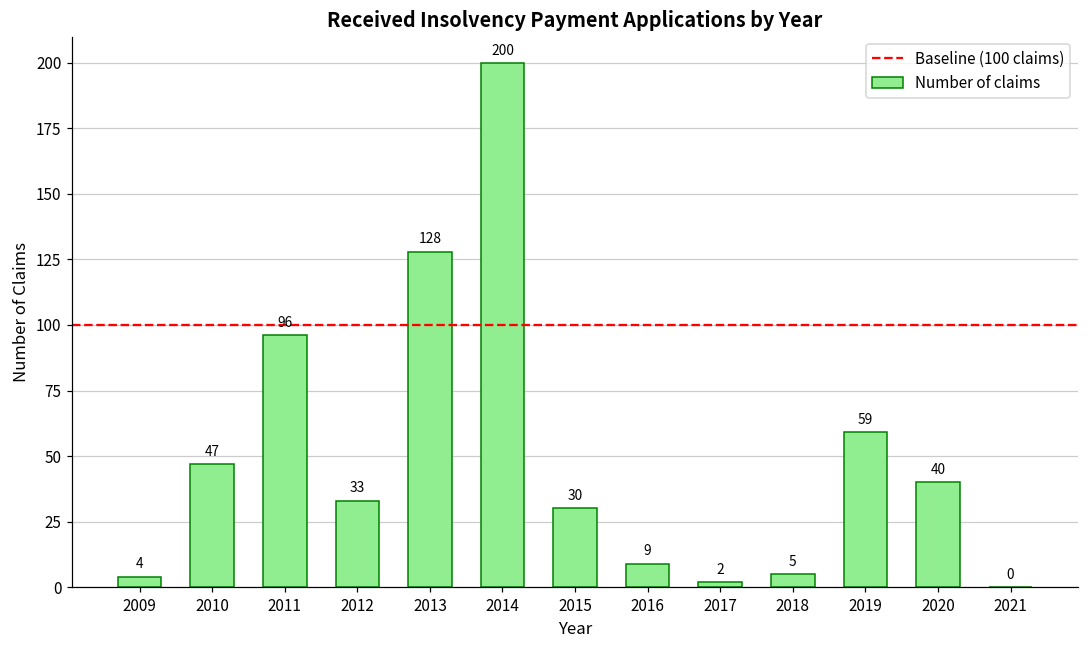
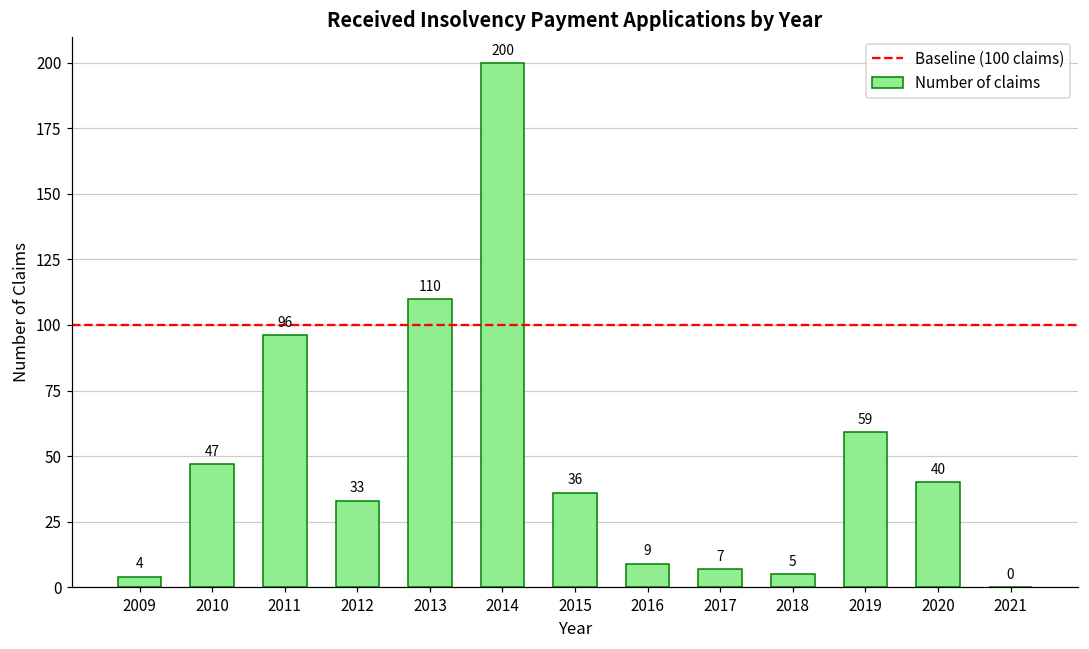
  {
    "2009": 4,
    "2010": 47,
    "2011": 96,
    "2012": 33,
-   "2013": 128,
+   "2013": 110,
    "2014": 200,
-   "2015": 30,
+   "2015": 36,
    "2016": 9,
-   "2017": 2,
+   "2017": 7,
    "2018": 5,
    "2019": 59,
    "2020": 40,
    "2021": 0
  }
